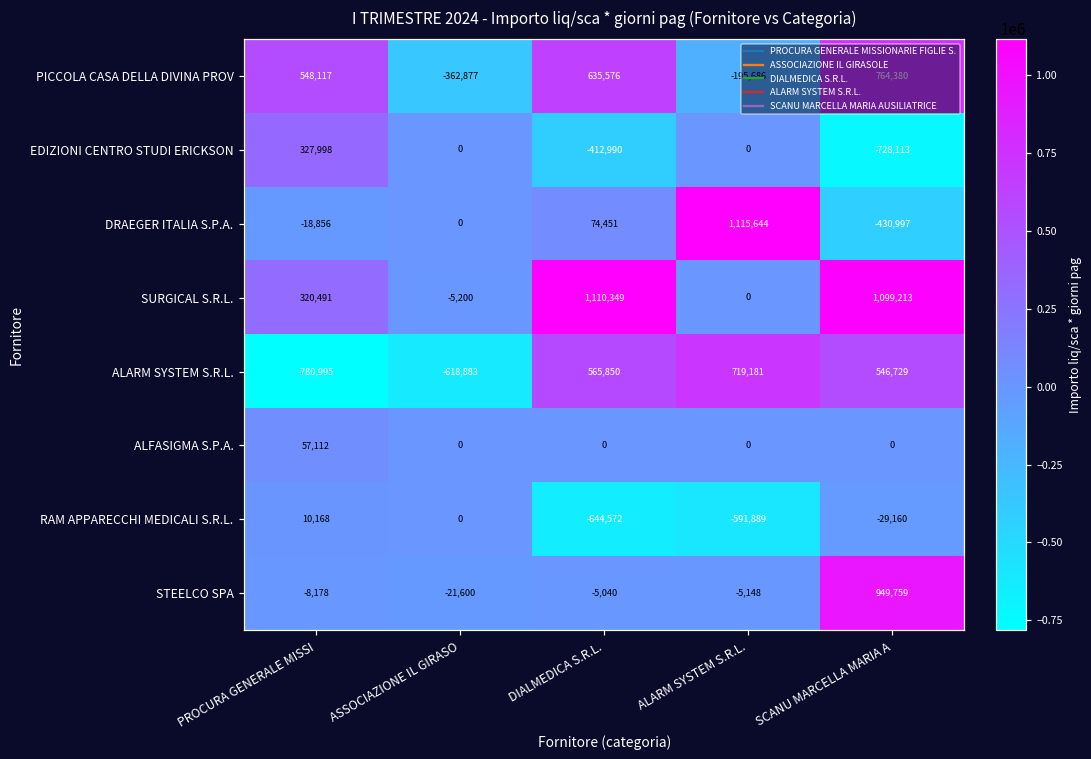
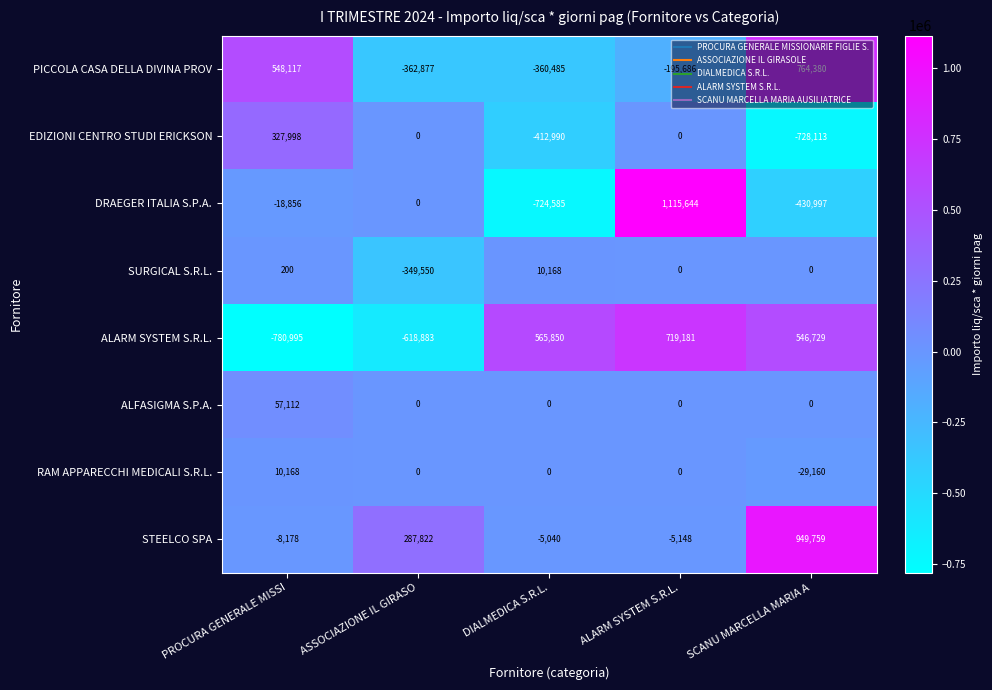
  {
    "PICCOLA CASA DELLA DIVINA PROV": {
      "PROCURA GENERALE MISSI": "548,117",
      "ASSOCIAZIONE IL GIRASO": "-362,877",
-     "DIALMEDICA S.R.L.": "635,576"
+     "DIALMEDICA S.R.L.": "-360,485"
    },
    "EDIZIONI CENTRO STUDI ERICKSON": {
      "PROCURA GENERALE MISSI": "327,998",
      "ASSOCIAZIONE IL GIRASO": "0",
      "DIALMEDICA S.R.L.": "-412,990",
      "ALARM SYSTEM S.R.L.": "0",
      "SCANU MARCELLA MARIA A": "-728,113"
    },
    "DRAEGER ITALIA S.P.A.": {
      "PROCURA GENERALE MISSI": "-18,856",
      "ASSOCIAZIONE IL GIRASO": "0",
-     "DIALMEDICA S.R.L.": "74,451",
+     "DIALMEDICA S.R.L.": "-724,585",
      "ALARM SYSTEM S.R.L.": "1,115,644",
      "SCANU MARCELLA MARIA A": "-430,997"
    },
    "SURGICAL S.R.L.": {
-     "PROCURA GENERALE MISSI": "320,491",
-     "ASSOCIAZIONE IL GIRASO": "-5,200",
-     "DIALMEDICA S.R.L.": "1,110,349",
+     "PROCURA GENERALE MISSI": "200",
+     "ASSOCIAZIONE IL GIRASO": "-349,550",
+     "DIALMEDICA S.R.L.": "10,168",
      "ALARM SYSTEM S.R.L.": "0",
-     "SCANU MARCELLA MARIA A": "1,099,213"
+     "SCANU MARCELLA MARIA A": "0"
    },
    "ALARM SYSTEM S.R.L.": {
      "PROCURA GENERALE MISSI": "-780,995",
      "ASSOCIAZIONE IL GIRASO": "-618,883",
      "DIALMEDICA S.R.L.": "565,850",
      "ALARM SYSTEM S.R.L.": "719,181",
      "SCANU MARCELLA MARIA A": "546,729"
    },
    "ALFASIGMA S.P.A.": {
      "PROCURA GENERALE MISSI": "57,112",
      "ASSOCIAZIONE IL GIRASO": "0",
      "DIALMEDICA S.R.L.": "0",
      "ALARM SYSTEM S.R.L.": "0",
      "SCANU MARCELLA MARIA A": "0"
    },
    "RAM APPARECCHI MEDICALI S.R.L.": {
      "PROCURA GENERALE MISSI": "10,168",
      "ASSOCIAZIONE IL GIRASO": "0",
-     "DIALMEDICA S.R.L.": "-644,572",
-     "ALARM SYSTEM S.R.L.": "-591,889",
+     "DIALMEDICA S.R.L.": "0",
+     "ALARM SYSTEM S.R.L.": "0",
      "SCANU MARCELLA MARIA A": "-29,160"
    },
    "STEELCO SPA": {
      "PROCURA GENERALE MISSI": "-8,178",
-     "ASSOCIAZIONE IL GIRASO": "-21,600",
+     "ASSOCIAZIONE IL GIRASO": "287,822",
      "DIALMEDICA S.R.L.": "-5,040",
      "ALARM SYSTEM S.R.L.": "-5,148",
      "SCANU MARCELLA MARIA A": "949,759"
    }
  }
